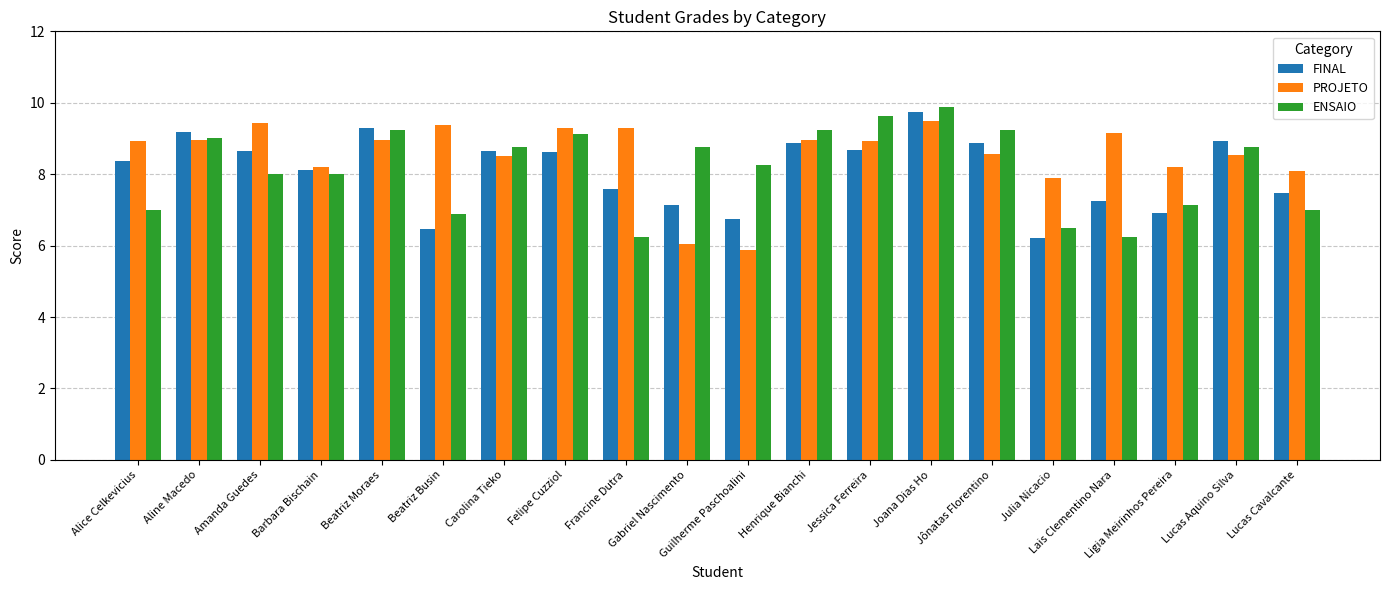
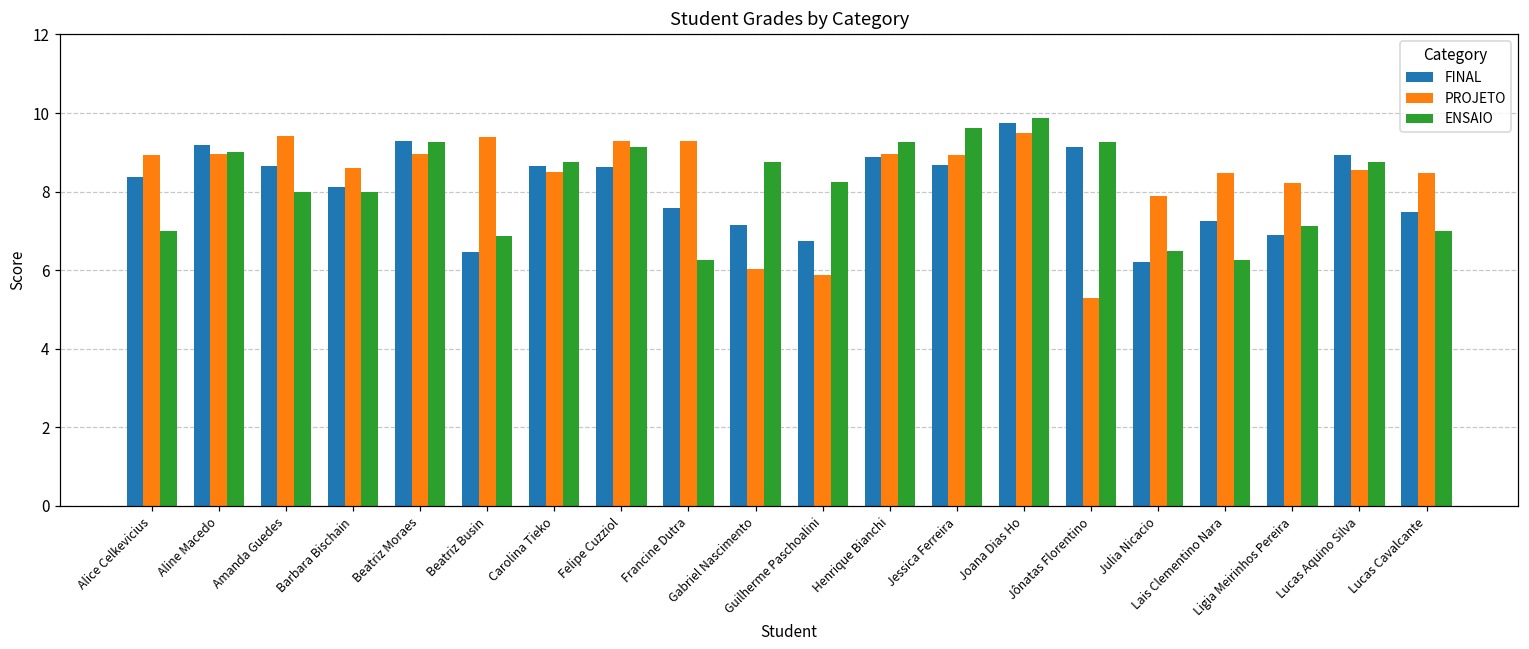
  {
    "FINAL": {
      "Alice Celkevicius": 8.4,
      "Aline Macedo": 9.2,
      "Amanda Guedes": 8.6,
      "Barbara Bischain": 8.1,
      "Beatriz Moraes": 9.3,
      "Beatriz Busin": 6.5,
      "Carolina Tieko": 8.7,
      "Felipe Cuzziol": 8.6,
      "Francine Dutra": 7.6,
      "Gabriel Nascimento": 7.1,
      "Guilherme Paschoalini": 6.7,
      "Henrique Bianchi": 8.9,
      "Jessica Ferreira": 8.7,
      "Joana Dias Ho": 9.7,
-     "Jônatas Florentino": 8.9,
+     "Jônatas Florentino": 9.1,
      "Julia Nicacio": 6.2,
      "Lais Clementino Nara": 7.3,
      "Ligia Meirinhos Pereira": 6.9,
      "Lucas Aquino Silva": 8.9,
      "Lucas Cavalcante": 7.5
    },
    "PROJETO": {
      "Alice Celkevicius": 8.9,
      "Aline Macedo": 9.0,
      "Amanda Guedes": 9.4,
-     "Barbara Bischain": 8.2,
+     "Barbara Bischain": 8.6,
      "Beatriz Moraes": 9.0,
      "Beatriz Busin": 9.4,
      "Carolina Tieko": 8.5,
      "Felipe Cuzziol": 9.3,
      "Francine Dutra": 9.3,
      "Gabriel Nascimento": 6.0,
      "Guilherme Paschoalini": 5.9,
      "Henrique Bianchi": 9.0,
      "Jessica Ferreira": 8.9,
      "Joana Dias Ho": 9.5,
-     "Jônatas Florentino": 8.6,
+     "Jônatas Florentino": 5.3,
      "Julia Nicacio": 7.9,
-     "Lais Clementino Nara": 9.1,
+     "Lais Clementino Nara": 8.5,
      "Ligia Meirinhos Pereira": 8.2,
      "Lucas Aquino Silva": 8.6,
-     "Lucas Cavalcante": 8.1
+     "Lucas Cavalcante": 8.5
    },
    "ENSAIO": {
      "Alice Celkevicius": 7.0,
      "Aline Macedo": 9.0,
      "Amanda Guedes": 8.0,
      "Barbara Bischain": 8.0,
      "Beatriz Moraes": 9.3,
      "Beatriz Busin": 6.9,
      "Carolina Tieko": 8.8,
      "Felipe Cuzziol": 9.1,
      "Francine Dutra": 6.3,
      "Gabriel Nascimento": 8.8,
      "Guilherme Paschoalini": 8.3,
      "Henrique Bianchi": 9.3,
      "Jessica Ferreira": 9.6,
      "Joana Dias Ho": 9.9,
      "Jônatas Florentino": 9.3,
      "Julia Nicacio": 6.5,
      "Lais Clementino Nara": 6.3,
      "Ligia Meirinhos Pereira": 7.1,
      "Lucas Aquino Silva": 8.8,
      "Lucas Cavalcante": 7.0
    }
  }
